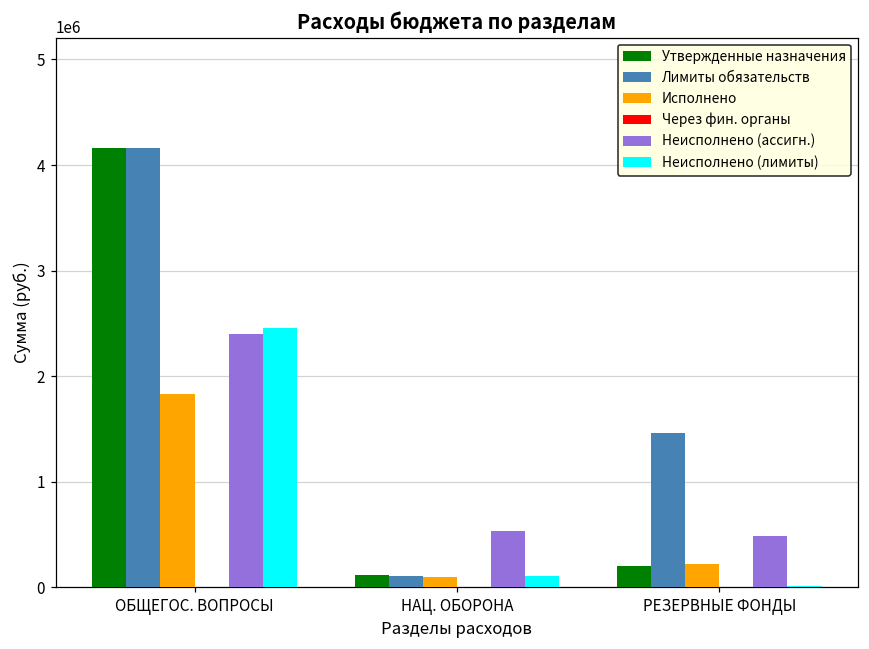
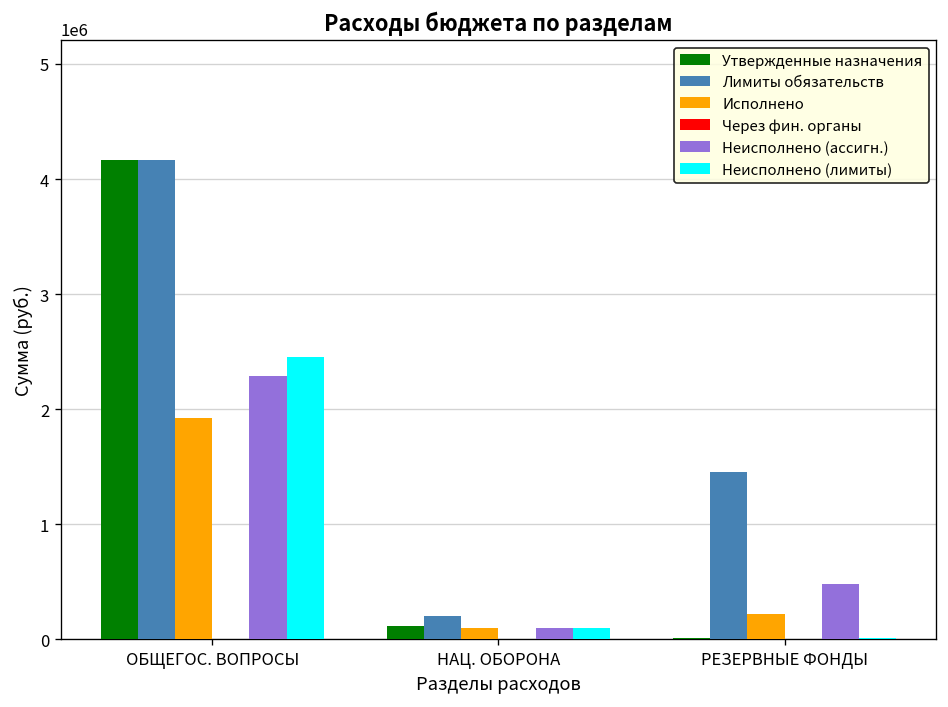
  {
    "Утвержденные назначения": {
      "ОБЩЕГОС. ВОПРОСЫ": 4200000,
      "НАЦ. ОБОРОНА": 100000,
-     "РЕЗЕРВНЫЕ ФОНДЫ": 200000
+     "РЕЗЕРВНЫЕ ФОНДЫ": 0
    },
    "Лимиты обязательств": {
      "ОБЩЕГОС. ВОПРОСЫ": 4200000,
-     "НАЦ. ОБОРОНА": 100000,
+     "НАЦ. ОБОРОНА": 200000,
      "РЕЗЕРВНЫЕ ФОНДЫ": 1500000
    },
    "Исполнено": {
-     "ОБЩЕГОС. ВОПРОСЫ": 1800000,
+     "ОБЩЕГОС. ВОПРОСЫ": 1900000,
      "НАЦ. ОБОРОНА": 100000,
      "РЕЗЕРВНЫЕ ФОНДЫ": 200000
    },
    "Через фин. органы": {
      "ОБЩЕГОС. ВОПРОСЫ": 0,
      "НАЦ. ОБОРОНА": 0,
      "РЕЗЕРВНЫЕ ФОНДЫ": 0
    },
    "Неисполнено (ассигн.)": {
-     "ОБЩЕГОС. ВОПРОСЫ": 2400000,
-     "НАЦ. ОБОРОНА": 500000,
+     "ОБЩЕГОС. ВОПРОСЫ": 2300000,
+     "НАЦ. ОБОРОНА": 100000,
      "РЕЗЕРВНЫЕ ФОНДЫ": 500000
    },
    "Неисполнено (лимиты)": {
      "ОБЩЕГОС. ВОПРОСЫ": 2500000,
      "НАЦ. ОБОРОНА": 100000
    }
  }
